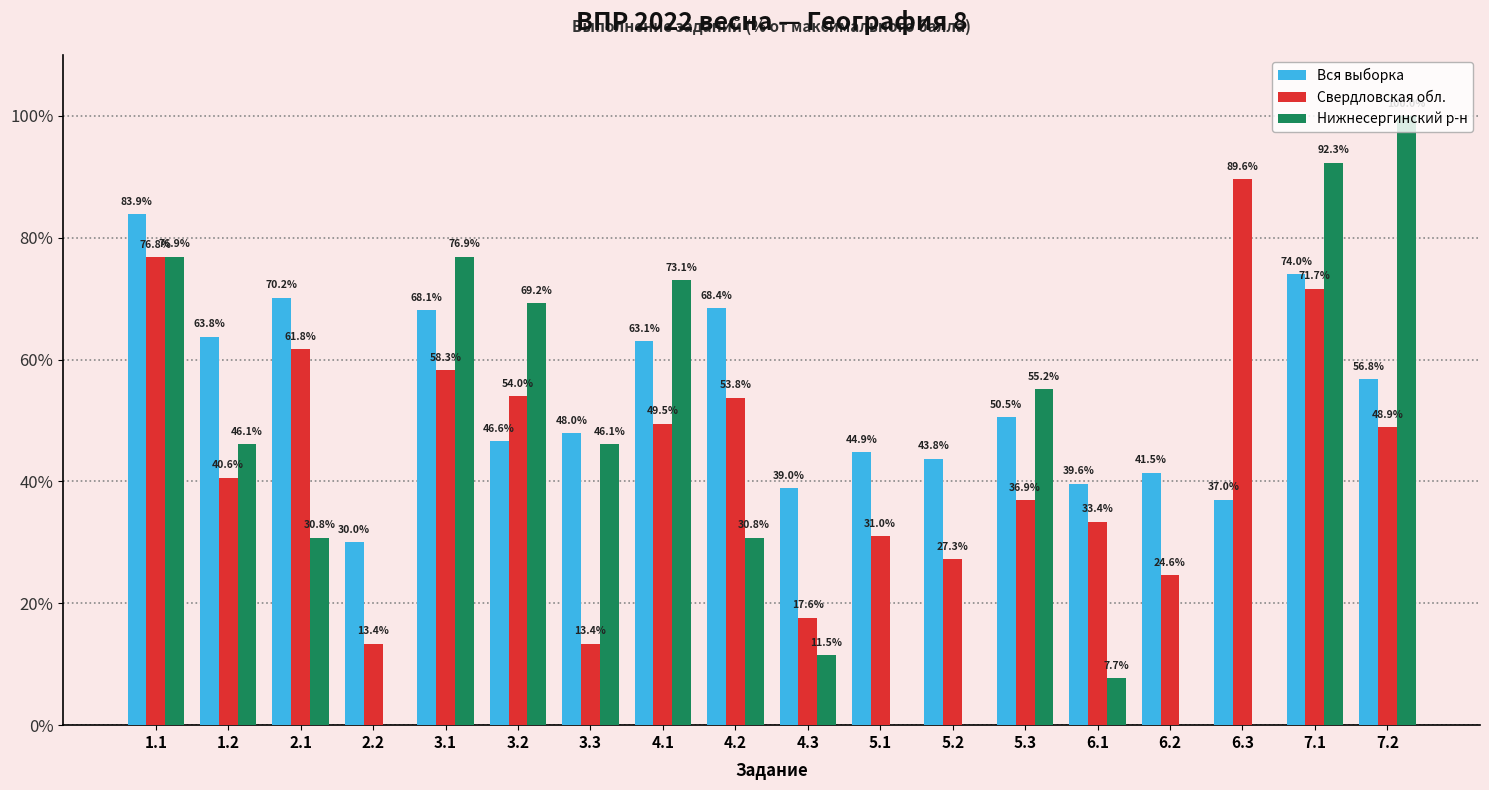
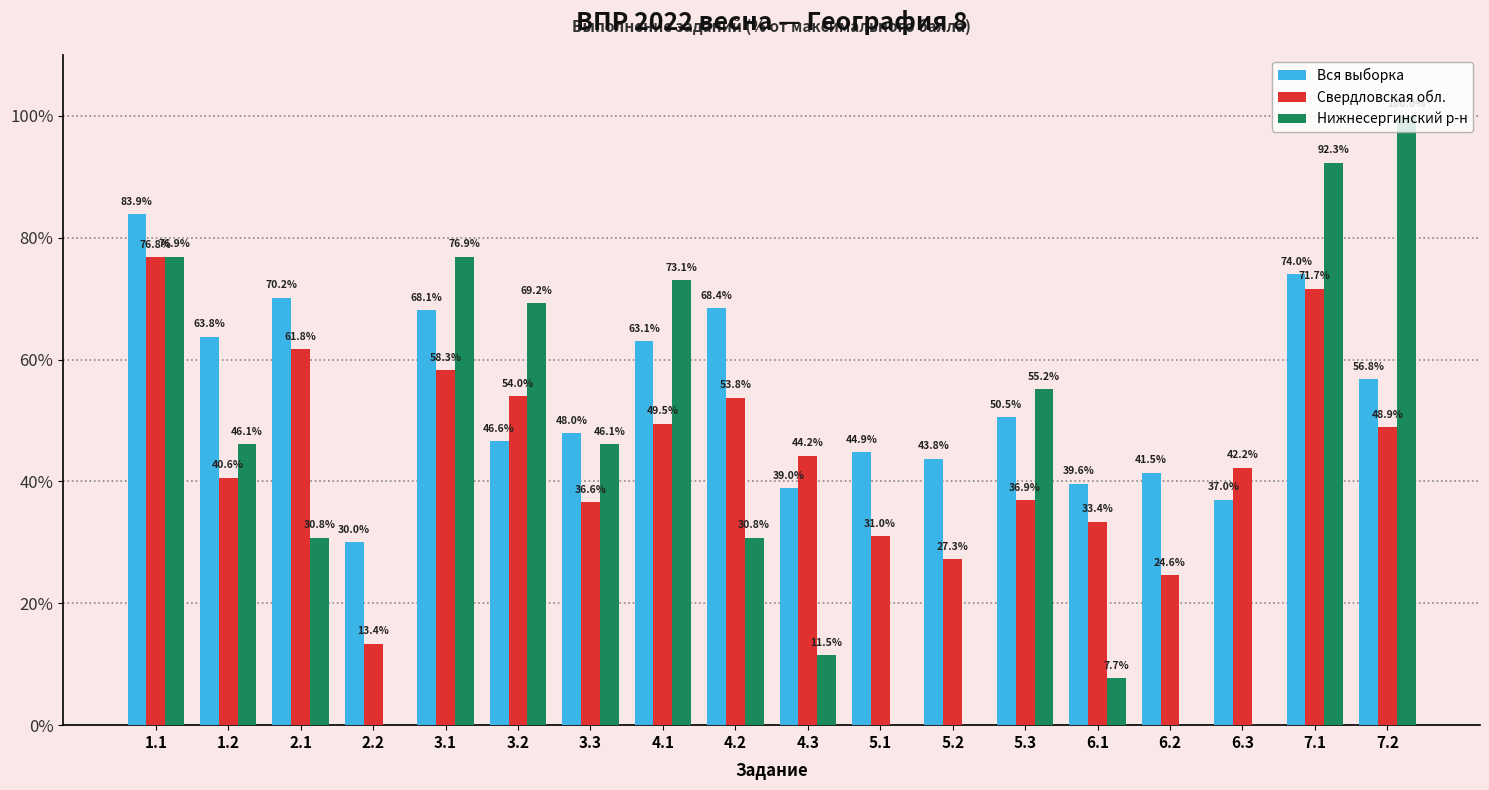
  {
    "Вся выборка": {
      "1.1": "83.9%",
      "1.2": "63.8%",
      "2.1": "70.2%",
      "2.2": "30.0%",
      "3.1": "68.1%",
      "3.2": "46.6%",
      "3.3": "48.0%",
      "4.1": "63.1%",
      "4.2": "68.4%",
      "4.3": "39.0%",
      "5.1": "44.9%",
      "5.2": "43.8%",
      "5.3": "50.5%",
      "6.1": "39.6%",
      "6.2": "41.5%",
      "6.3": "37.0%",
      "7.1": "74.0%",
      "7.2": "56.8%"
    },
    "Свердловская обл.": {
      "1.2": "40.6%",
      "2.1": "61.8%",
      "2.2": "13.4%",
      "3.1": "58.3%",
      "3.2": "54.0%",
-     "3.3": "13.4%",
+     "3.3": "36.6%",
      "4.1": "49.5%",
      "4.2": "53.8%",
-     "4.3": "17.6%",
+     "4.3": "44.2%",
      "5.1": "31.0%",
      "5.2": "27.3%",
      "5.3": "36.9%",
      "6.1": "33.4%",
      "6.2": "24.6%",
-     "6.3": "89.6%",
+     "6.3": "42.2%",
      "7.1": "71.7%",
      "7.2": "48.9%"
    },
    "Нижнесергинский р-н": {
      "1.2": "46.1%",
      "2.1": "30.8%",
      "3.1": "76.9%",
      "3.2": "69.2%",
      "3.3": "46.1%",
      "4.1": "73.1%",
      "4.2": "30.8%",
      "4.3": "11.5%",
      "5.3": "55.2%",
      "6.1": "7.7%",
      "7.1": "92.3%"
    }
  }
